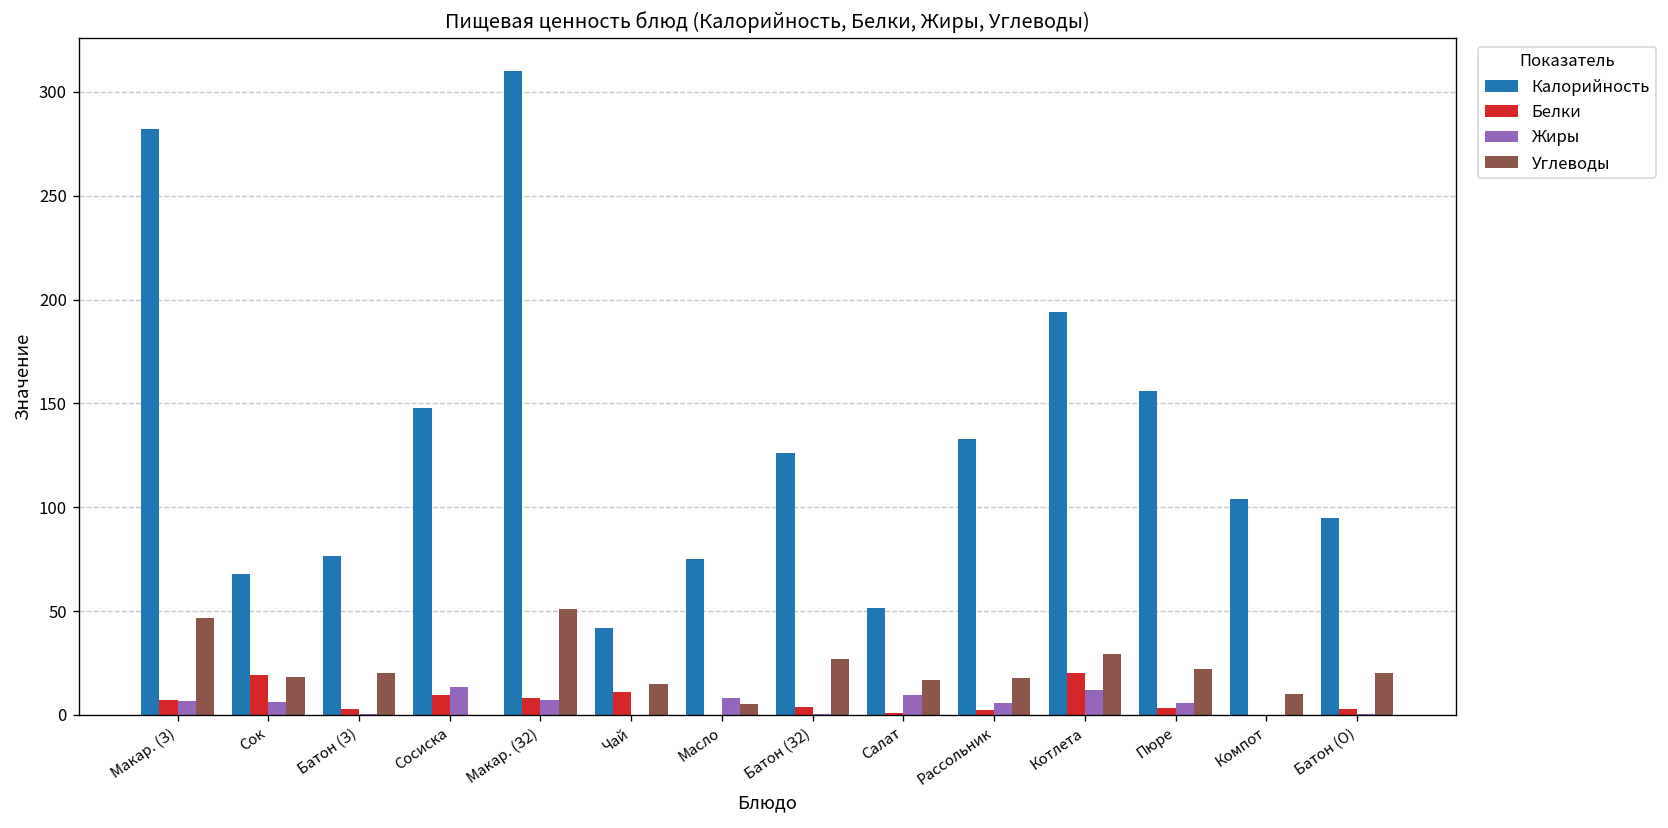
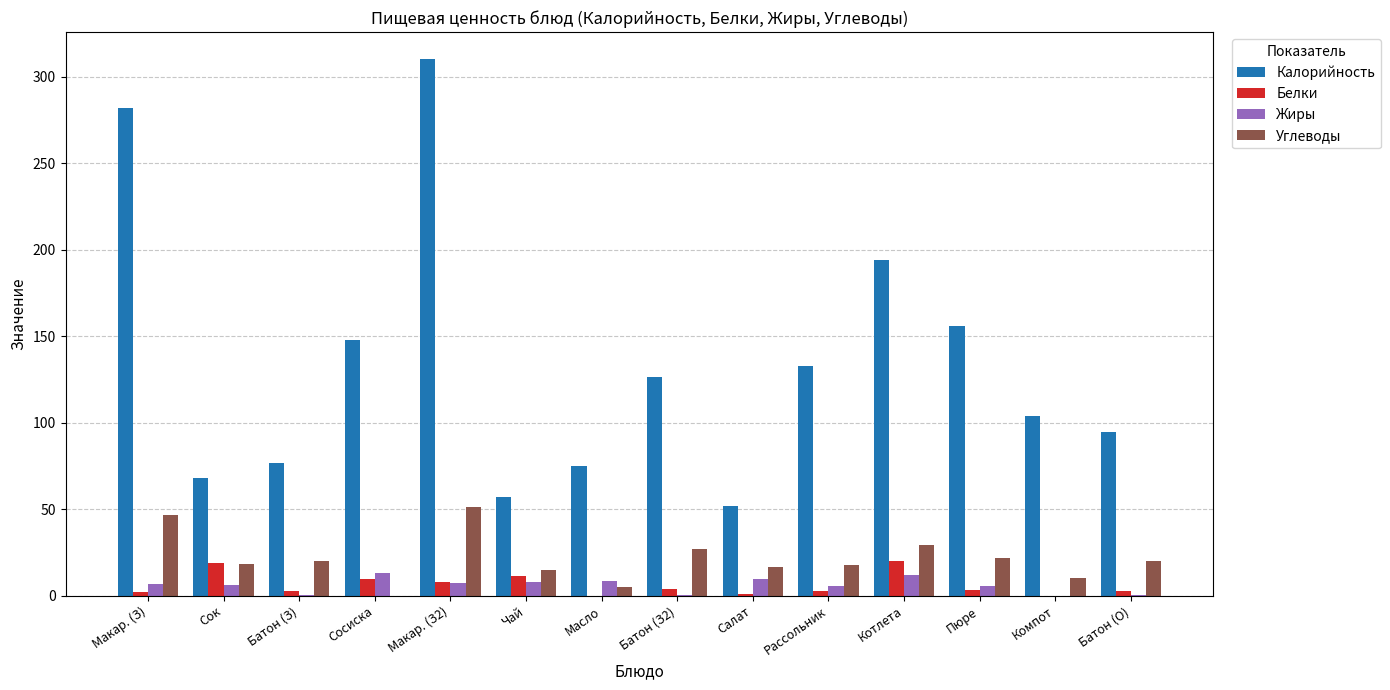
  {
    "Калорийность": {
      "Макар. (З)": 282,
      "Сок": 68,
      "Батон (З)": 77,
      "Сосиска": 148,
      "Макар. (З2)": 310,
-     "Чай": 42,
+     "Чай": 57,
      "Масло": 75,
      "Батон (З2)": 126,
      "Салат": 52,
      "Рассольник": 133,
      "Котлета": 194,
      "Пюре": 156,
      "Компот": 104,
      "Батон (О)": 95
    },
    "Белки": {
-     "Макар. (З)": 7,
+     "Макар. (З)": 2,
      "Сок": 19,
      "Батон (З)": 3,
      "Сосиска": 10,
      "Макар. (З2)": 8,
      "Чай": 11,
      "Батон (З2)": 4,
      "Рассольник": 3,
      "Котлета": 20,
      "Пюре": 3,
      "Компот": 0,
      "Батон (О)": 3
    },
    "Жиры": {
      "Макар. (З)": 7,
      "Сок": 6,
      "Сосиска": 13,
      "Макар. (З2)": 7,
-     "Чай": 0,
+     "Чай": 8,
      "Масло": 8,
      "Салат": 9,
      "Рассольник": 6,
      "Котлета": 12,
      "Пюре": 6,
      "Компот": 0
    },
    "Углеводы": {
      "Макар. (З)": 47,
      "Сок": 18,
      "Батон (З)": 20,
      "Макар. (З2)": 51,
      "Чай": 15,
      "Масло": 5,
      "Батон (З2)": 27,
      "Салат": 17,
      "Рассольник": 18,
      "Котлета": 29,
      "Пюре": 22,
      "Компот": 10,
      "Батон (О)": 20
    }
  }
